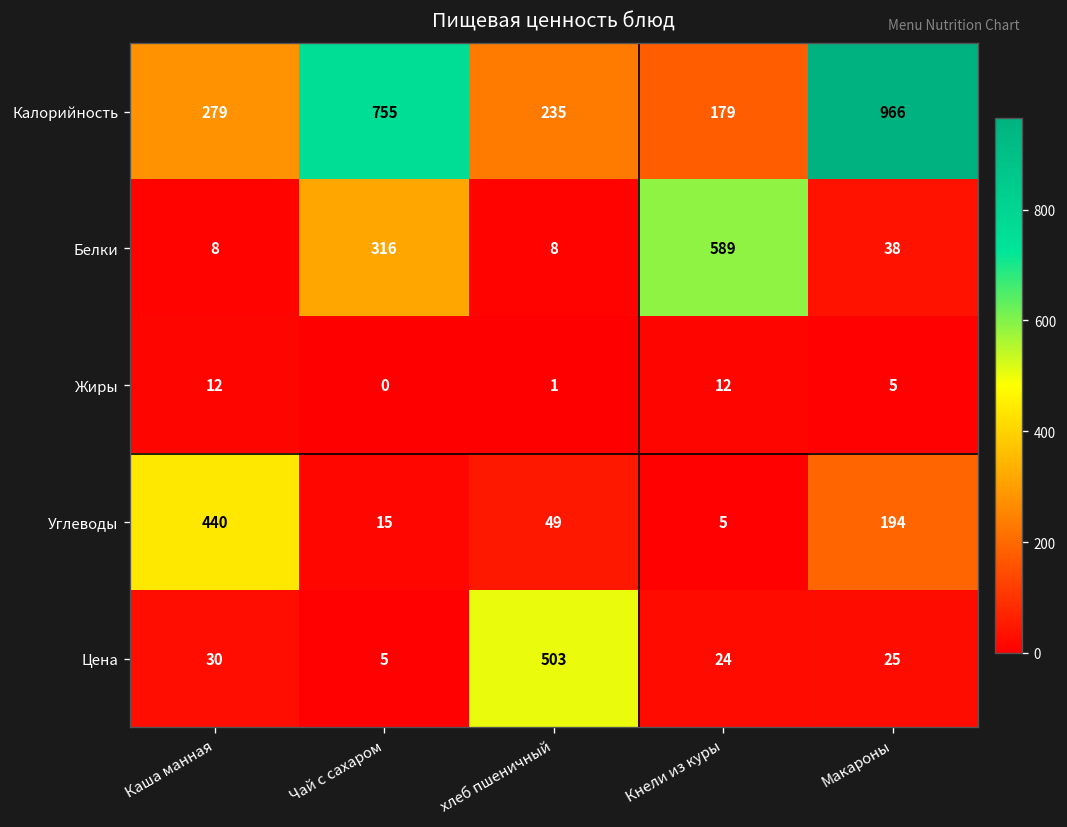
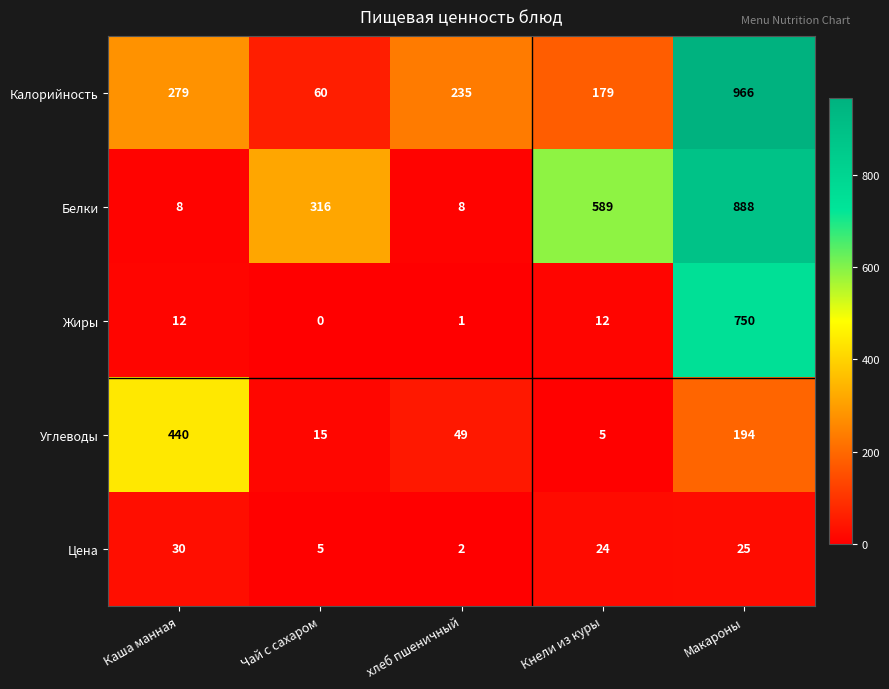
  {
    "Калорийность": {
      "Каша манная": 279,
-     "Чай с сахаром": 755,
+     "Чай с сахаром": 60,
      "хлеб пшеничный": 235,
      "Кнели из куры": 179,
      "Макароны": 966
    },
    "Белки": {
      "Каша манная": 8,
      "Чай с сахаром": 316,
      "хлеб пшеничный": 8,
      "Кнели из куры": 589,
-     "Макароны": 38
+     "Макароны": 888
    },
    "Жиры": {
      "Каша манная": 12,
      "Чай с сахаром": 0,
      "хлеб пшеничный": 1,
      "Кнели из куры": 12,
-     "Макароны": 5
+     "Макароны": 750
    },
    "Углеводы": {
      "Каша манная": 440,
      "Чай с сахаром": 15,
      "хлеб пшеничный": 49,
      "Кнели из куры": 5,
      "Макароны": 194
    },
    "Цена": {
      "Каша манная": 30,
      "Чай с сахаром": 5,
-     "хлеб пшеничный": 503,
+     "хлеб пшеничный": 2,
      "Кнели из куры": 24,
      "Макароны": 25
    }
  }
